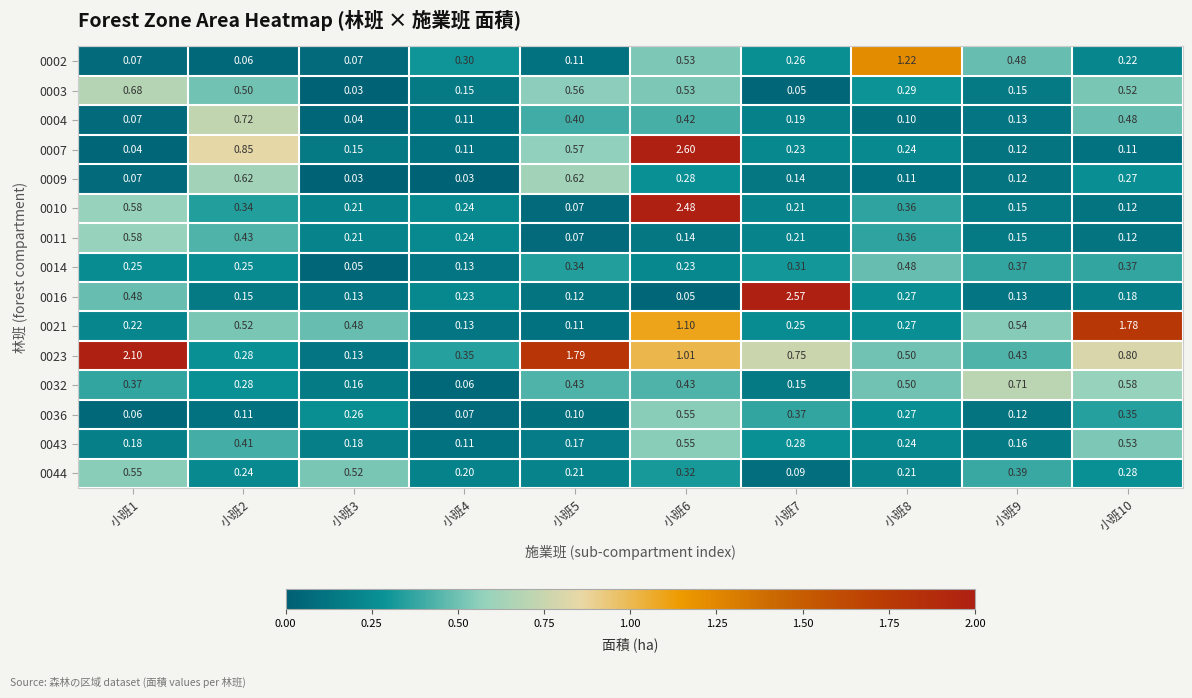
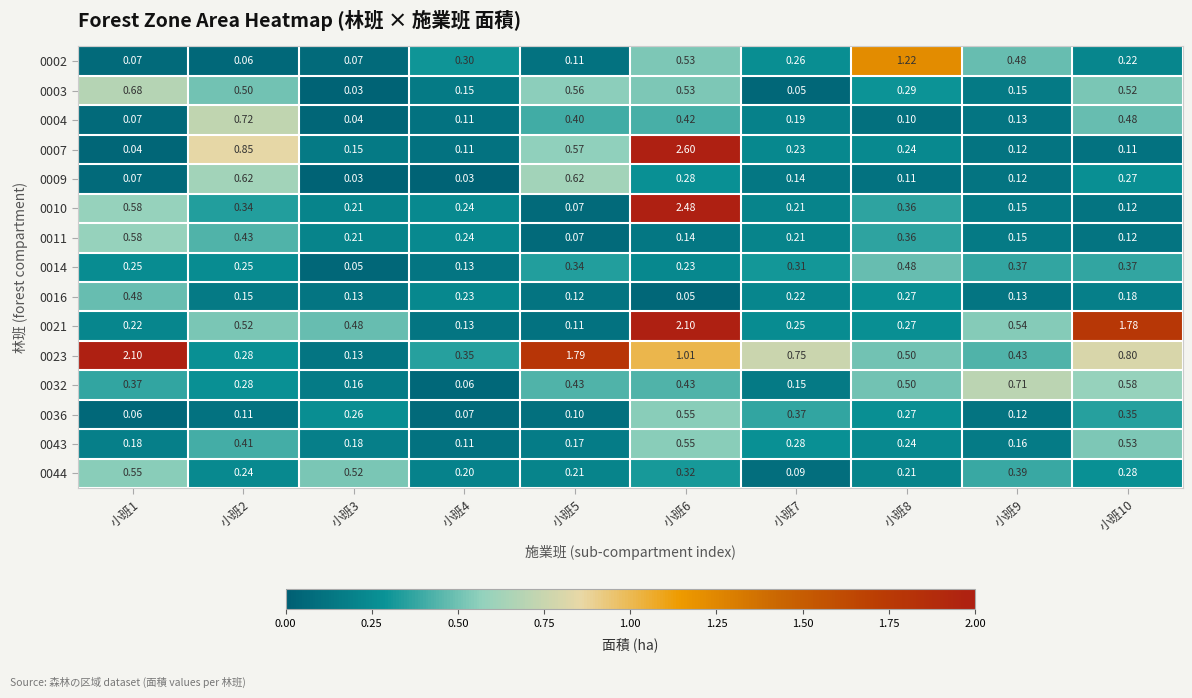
  {
    "0002": {
      "小班1": 0.07,
      "小班2": 0.06,
      "小班3": 0.07,
      "小班4": 0.30,
      "小班5": 0.11,
      "小班6": 0.53,
      "小班7": 0.26,
      "小班8": 1.22,
      "小班9": 0.48,
      "小班10": 0.22
    },
    "0003": {
      "小班1": 0.68,
      "小班2": 0.50,
      "小班3": 0.03,
      "小班4": 0.15,
      "小班5": 0.56,
      "小班6": 0.53,
      "小班7": 0.05,
      "小班8": 0.29,
      "小班9": 0.15,
      "小班10": 0.52
    },
    "0004": {
      "小班1": 0.07,
      "小班2": 0.72,
      "小班3": 0.04,
      "小班4": 0.11,
      "小班5": 0.40,
      "小班6": 0.42,
      "小班7": 0.19,
      "小班8": 0.10,
      "小班9": 0.13,
      "小班10": 0.48
    },
    "0007": {
      "小班1": 0.04,
      "小班2": 0.85,
      "小班3": 0.15,
      "小班4": 0.11,
      "小班5": 0.57,
      "小班6": 2.60,
      "小班7": 0.23,
      "小班8": 0.24,
      "小班9": 0.12,
      "小班10": 0.11
    },
    "0009": {
      "小班1": 0.07,
      "小班2": 0.62,
      "小班3": 0.03,
      "小班4": 0.03,
      "小班5": 0.62,
      "小班6": 0.28,
      "小班7": 0.14,
      "小班8": 0.11,
      "小班9": 0.12,
      "小班10": 0.27
    },
    "0010": {
      "小班1": 0.58,
      "小班2": 0.34,
      "小班3": 0.21,
      "小班4": 0.24,
      "小班5": 0.07,
      "小班6": 2.48,
      "小班7": 0.21,
      "小班8": 0.36,
      "小班9": 0.15,
      "小班10": 0.12
    },
    "0011": {
      "小班1": 0.58,
      "小班2": 0.43,
      "小班3": 0.21,
      "小班4": 0.24,
      "小班5": 0.07,
      "小班6": 0.14,
      "小班7": 0.21,
      "小班8": 0.36,
      "小班9": 0.15,
      "小班10": 0.12
    },
    "0014": {
      "小班1": 0.25,
      "小班2": 0.25,
      "小班3": 0.05,
      "小班4": 0.13,
      "小班5": 0.34,
      "小班6": 0.23,
      "小班7": 0.31,
      "小班8": 0.48,
      "小班9": 0.37,
      "小班10": 0.37
    },
    "0016": {
      "小班1": 0.48,
      "小班2": 0.15,
      "小班3": 0.13,
      "小班4": 0.23,
      "小班5": 0.12,
      "小班6": 0.05,
-     "小班7": 2.57,
+     "小班7": 0.22,
      "小班8": 0.27,
      "小班9": 0.13,
      "小班10": 0.18
    },
    "0021": {
      "小班1": 0.22,
      "小班2": 0.52,
      "小班3": 0.48,
      "小班4": 0.13,
      "小班5": 0.11,
-     "小班6": 1.10,
+     "小班6": 2.10,
      "小班7": 0.25,
      "小班8": 0.27,
      "小班9": 0.54,
      "小班10": 1.78
    },
    "0023": {
      "小班1": 2.10,
      "小班2": 0.28,
      "小班3": 0.13,
      "小班4": 0.35,
      "小班5": 1.79,
      "小班6": 1.01,
      "小班7": 0.75,
      "小班8": 0.50,
      "小班9": 0.43,
      "小班10": 0.80
    },
    "0032": {
      "小班1": 0.37,
      "小班2": 0.28,
      "小班3": 0.16,
      "小班4": 0.06,
      "小班5": 0.43,
      "小班6": 0.43,
      "小班7": 0.15,
      "小班8": 0.50,
      "小班9": 0.71,
      "小班10": 0.58
    },
    "0036": {
      "小班1": 0.06,
      "小班2": 0.11,
      "小班3": 0.26,
      "小班4": 0.07,
      "小班5": 0.10,
      "小班6": 0.55,
      "小班7": 0.37,
      "小班8": 0.27,
      "小班9": 0.12,
      "小班10": 0.35
    },
    "0043": {
      "小班1": 0.18,
      "小班2": 0.41,
      "小班3": 0.18,
      "小班4": 0.11,
      "小班5": 0.17,
      "小班6": 0.55,
      "小班7": 0.28,
      "小班8": 0.24,
      "小班9": 0.16,
      "小班10": 0.53
    },
    "0044": {
      "小班1": 0.55,
      "小班2": 0.24,
      "小班3": 0.52,
      "小班4": 0.20,
      "小班5": 0.21,
      "小班6": 0.32,
      "小班7": 0.09,
      "小班8": 0.21,
      "小班9": 0.39,
      "小班10": 0.28
    }
  }
